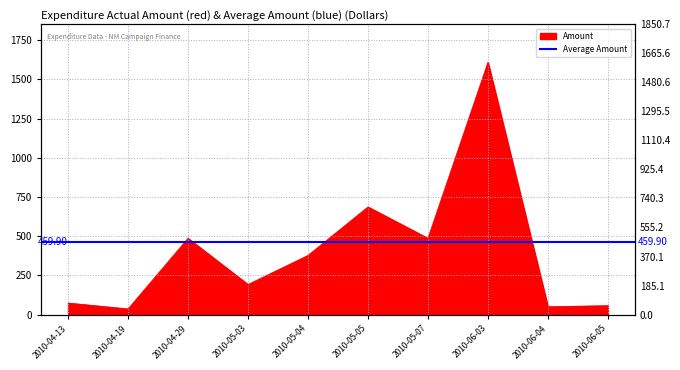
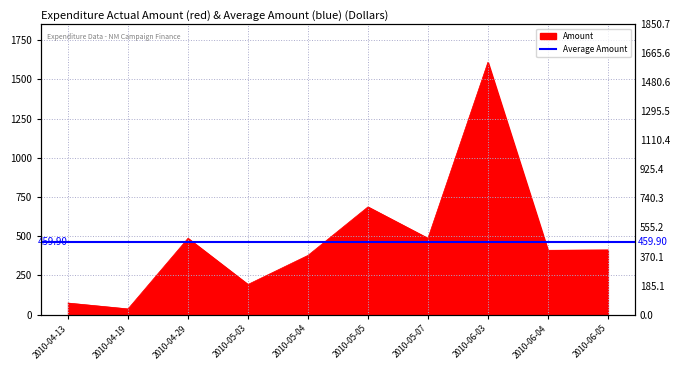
  {
    "2010-04-13": 70,
    "2010-04-19": 40,
    "2010-04-29": 490,
    "2010-05-03": 190,
    "2010-05-04": 380,
    "2010-05-05": 690,
    "2010-05-07": 490,
    "2010-06-03": 1610,
-   "2010-06-04": 50,
-   "2010-06-05": 60
+   "2010-06-04": 410,
+   "2010-06-05": 410
  }
